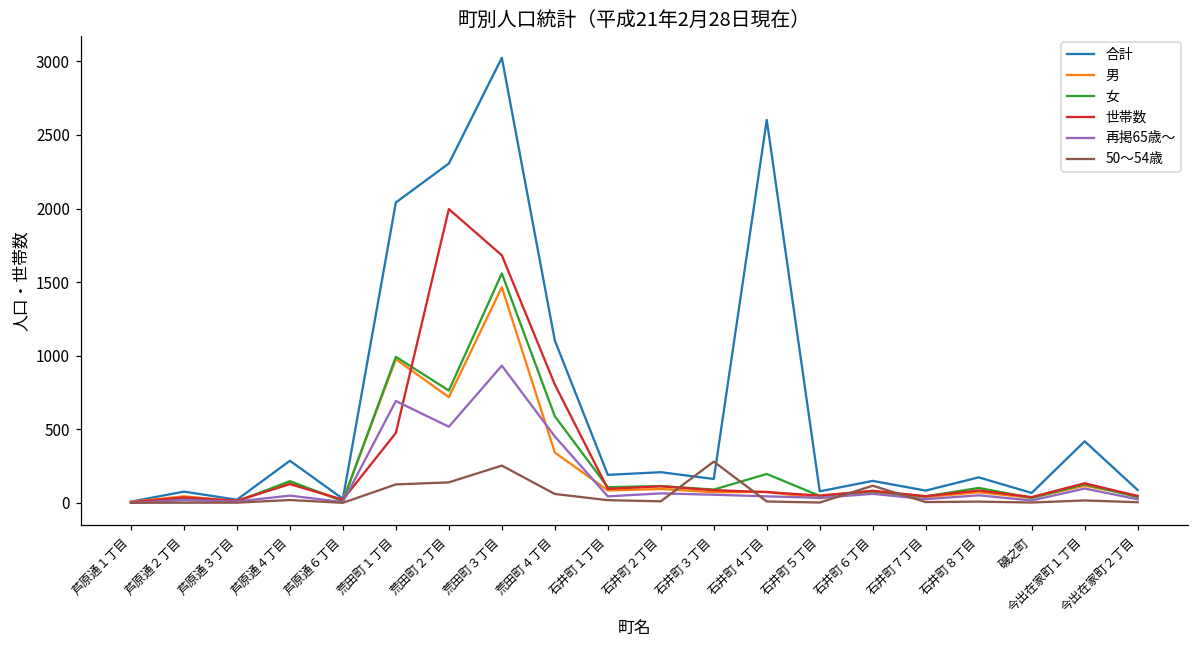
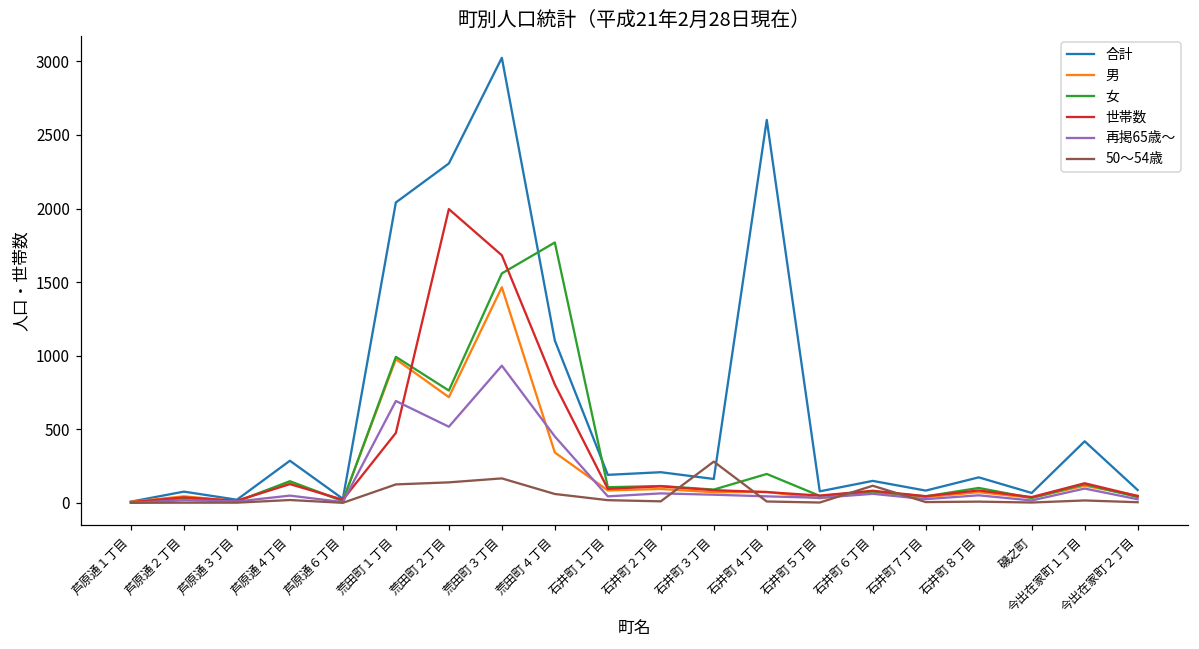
  {
    "合計": {
      "芦原通２丁目": 80,
      "芦原通４丁目": 290,
      "荒田町１丁目": 2040,
      "荒田町２丁目": 2310,
      "荒田町３丁目": 3020,
      "荒田町４丁目": 1100,
      "石井町１丁目": 190,
      "石井町２丁目": 210,
      "石井町３丁目": 160,
      "石井町４丁目": 2600,
      "石井町５丁目": 80,
      "石井町６丁目": 150,
      "石井町７丁目": 80,
      "石井町８丁目": 170,
      "磯之町": 70,
      "今出在家町１丁目": 420,
      "今出在家町２丁目": 90
    },
    "男": {
      "荒田町２丁目": 720,
      "荒田町３丁目": 1470,
      "荒田町４丁目": 340
    },
    "女": {
      "荒田町２丁目": 760,
      "荒田町３丁目": 1560,
-     "荒田町４丁目": 590,
+     "荒田町４丁目": 1770,
      "石井町４丁目": 200
    },
    "世帯数": {
      "荒田町１丁目": 480,
      "荒田町２丁目": 2000,
      "荒田町３丁目": 1680,
      "荒田町４丁目": 800
    },
    "再掲65歳～": {
      "芦原通４丁目": 50,
      "荒田町１丁目": 690,
      "荒田町２丁目": 520,
      "荒田町３丁目": 930,
      "荒田町４丁目": 450,
      "石井町１丁目": 40,
      "石井町２丁目": 60,
      "石井町４丁目": 40,
      "石井町８丁目": 50
    },
    "50～54歳": {
      "芦原通４丁目": 20,
      "荒田町１丁目": 130,
      "荒田町２丁目": 140,
-     "荒田町３丁目": 250,
+     "荒田町３丁目": 170,
      "荒田町４丁目": 60,
      "石井町１丁目": 20,
      "石井町２丁目": 10,
      "石井町３丁目": 280,
      "石井町４丁目": 10,
      "石井町５丁目": 0,
      "石井町６丁目": 120,
      "石井町７丁目": 10,
      "石井町８丁目": 10,
      "今出在家町１丁目": 20,
      "今出在家町２丁目": 0
    }
  }
